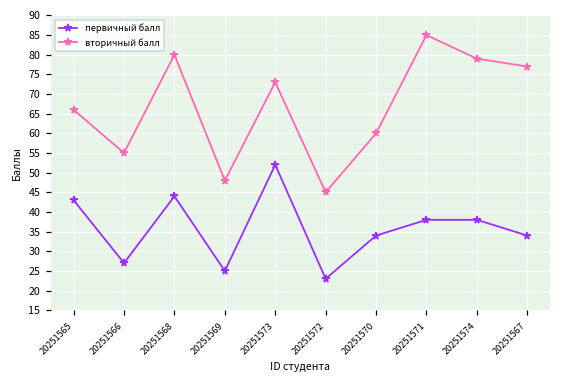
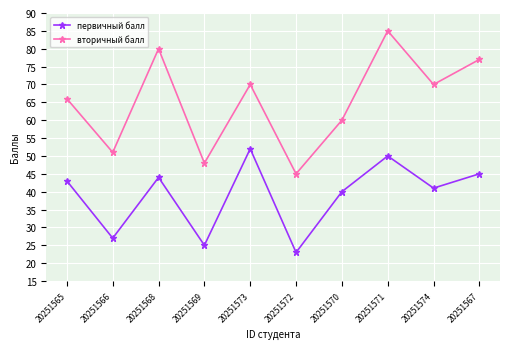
  {
    "первичный балл": {
      "20251565": 43,
      "20251566": 27,
      "20251568": 44,
      "20251569": 25,
      "20251573": 52,
      "20251572": 23,
-     "20251570": 34,
-     "20251571": 38,
-     "20251574": 38,
-     "20251567": 34
+     "20251570": 40,
+     "20251571": 50,
+     "20251574": 41,
+     "20251567": 45
    },
    "вторичный балл": {
      "20251565": 66,
-     "20251566": 55,
+     "20251566": 51,
      "20251568": 80,
      "20251569": 48,
-     "20251573": 73,
+     "20251573": 70,
      "20251572": 45,
      "20251570": 60,
      "20251571": 85,
-     "20251574": 79,
+     "20251574": 70,
      "20251567": 77
    }
  }
